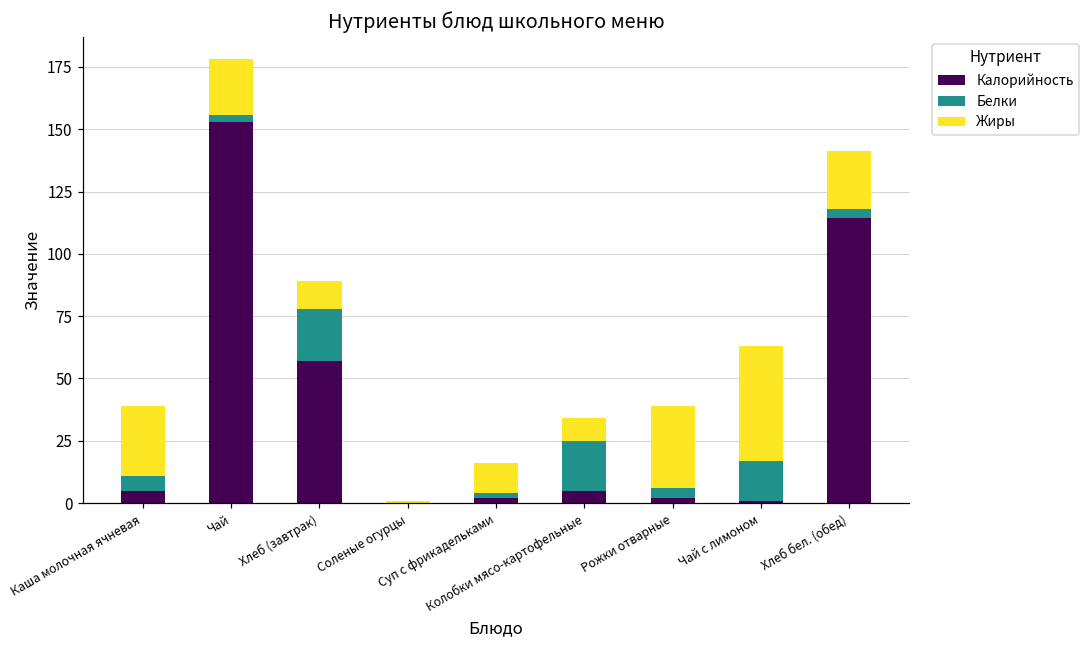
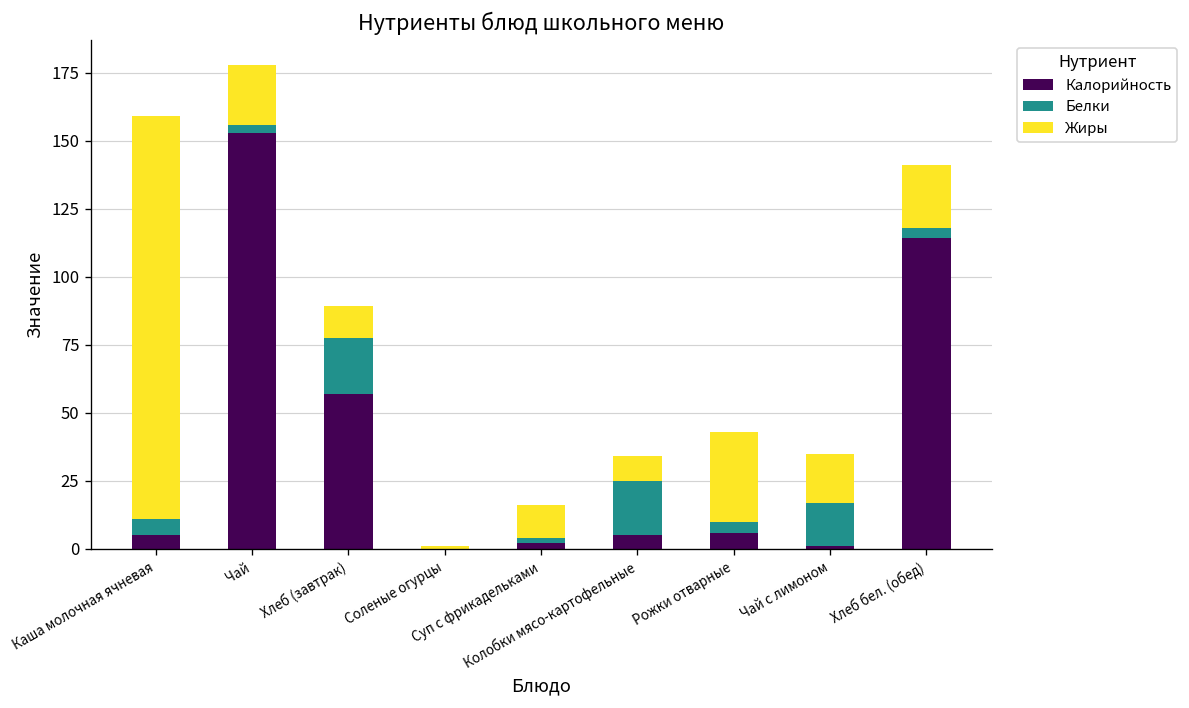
  {
    "Калорийность": {
      "Каша молочная ячневая": 5,
      "Чай": 153,
      "Хлеб (завтрак)": 57,
      "Соленые огурцы": 0,
      "Суп с фрикадельками": 2,
      "Колобки мясо-картофельные": 5,
-     "Рожки отварные": 2,
+     "Рожки отварные": 6,
      "Хлеб бел. (обед)": 114
    },
    "Белки": {
      "Каша молочная ячневая": 6,
      "Чай": 3,
      "Хлеб (завтрак)": 21,
      "Соленые огурцы": 0,
      "Суп с фрикадельками": 2,
      "Колобки мясо-картофельные": 20,
      "Рожки отварные": 4,
      "Чай с лимоном": 16,
      "Хлеб бел. (обед)": 4
    },
    "Жиры": {
-     "Каша молочная ячневая": 28,
+     "Каша молочная ячневая": 148,
      "Чай": 22,
      "Хлеб (завтрак)": 12,
      "Суп с фрикадельками": 12,
      "Колобки мясо-картофельные": 9,
      "Рожки отварные": 33,
-     "Чай с лимоном": 46,
+     "Чай с лимоном": 18,
      "Хлеб бел. (обед)": 23
    }
  }
